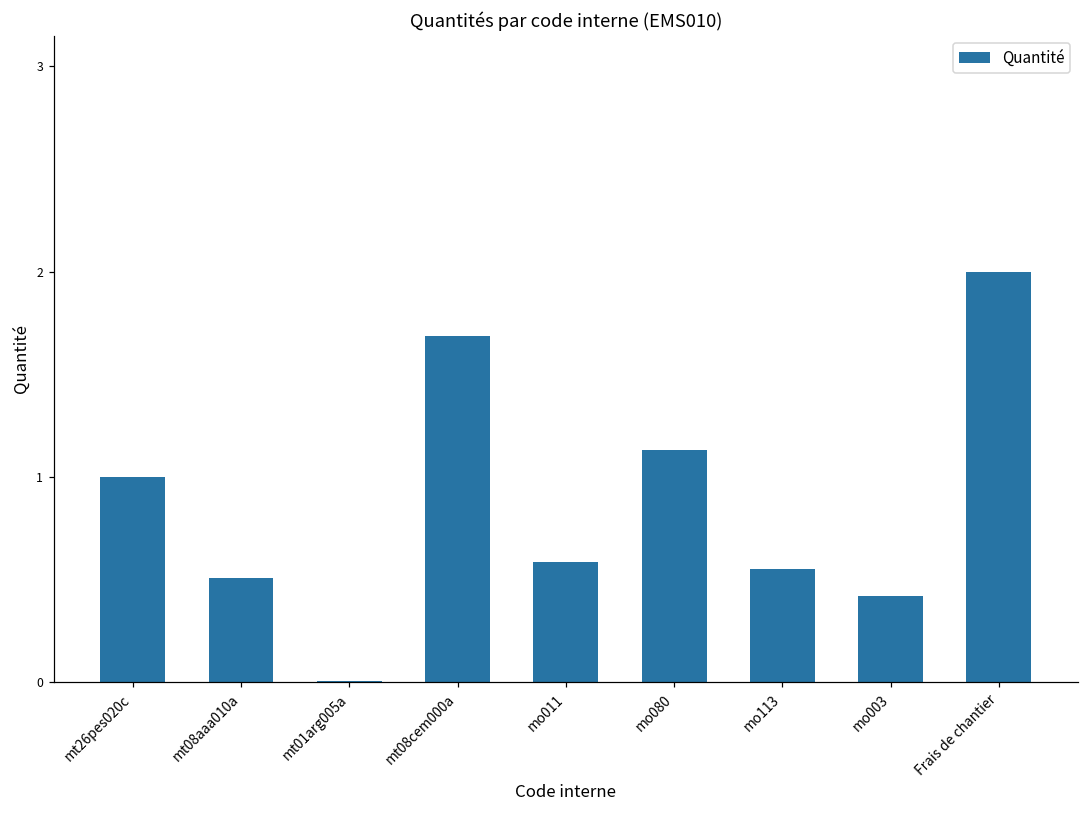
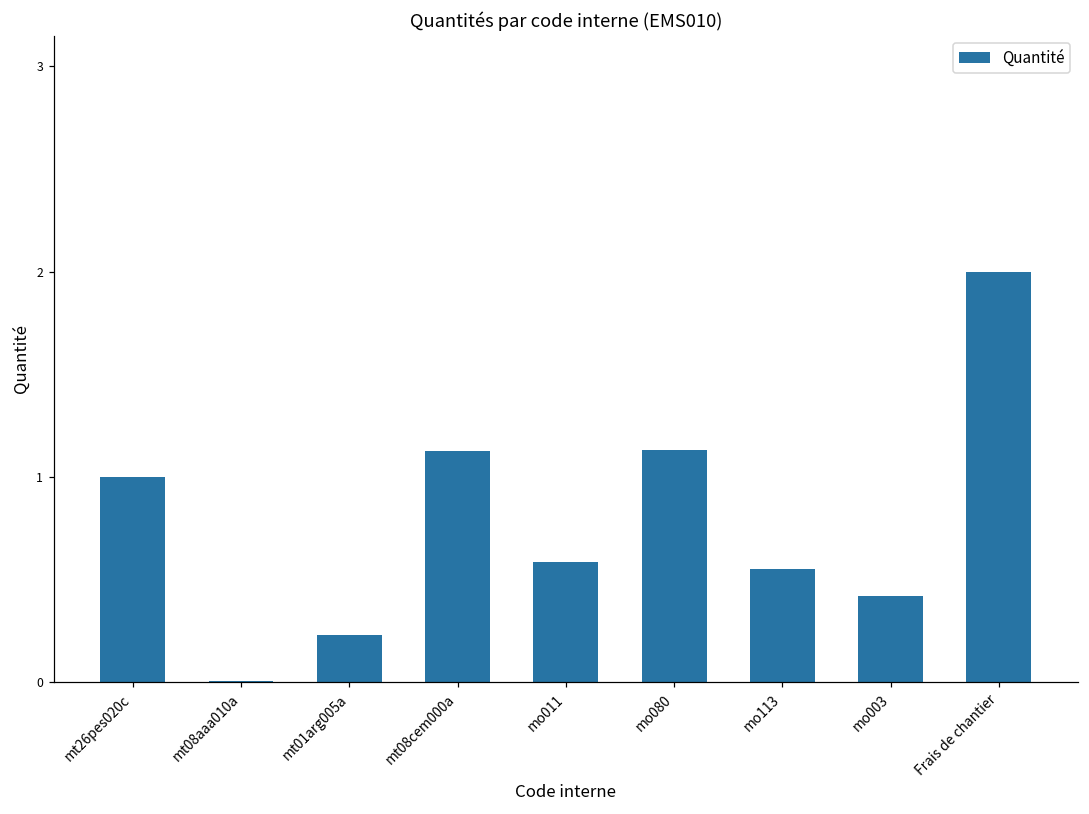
  {
    "mt26pes020c": 1.00,
-   "mt08aaa010a": 0.51,
-   "mt01arg005a": 0.01,
-   "mt08cem000a": 1.69,
+   "mt08aaa010a": 0.01,
+   "mt01arg005a": 0.23,
+   "mt08cem000a": 1.13,
    "mo011": 0.59,
    "mo080": 1.13,
    "mo113": 0.55,
    "mo003": 0.42,
    "Frais de chantier": 2.00
  }
